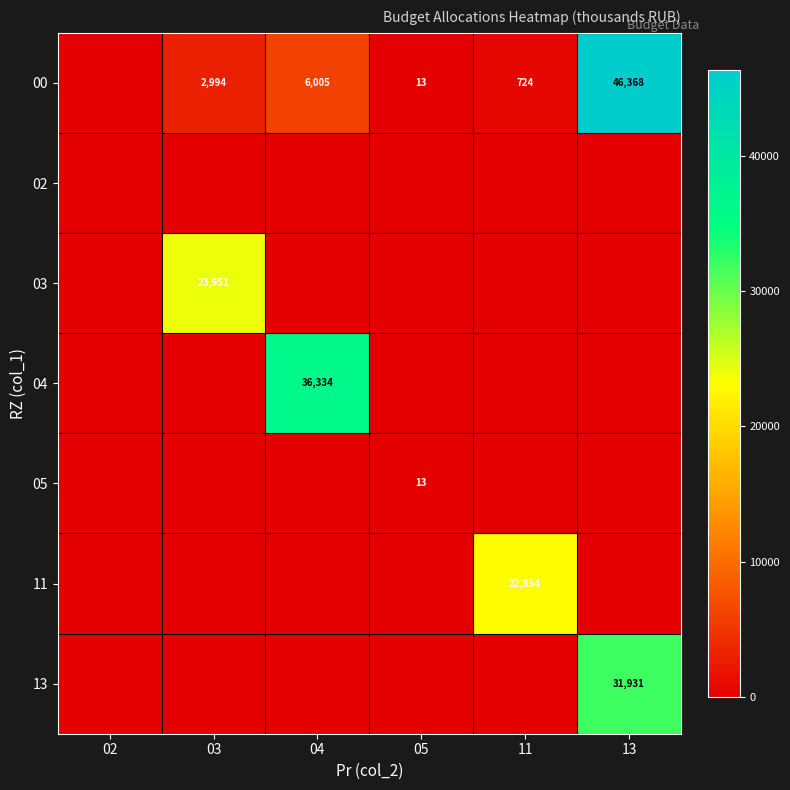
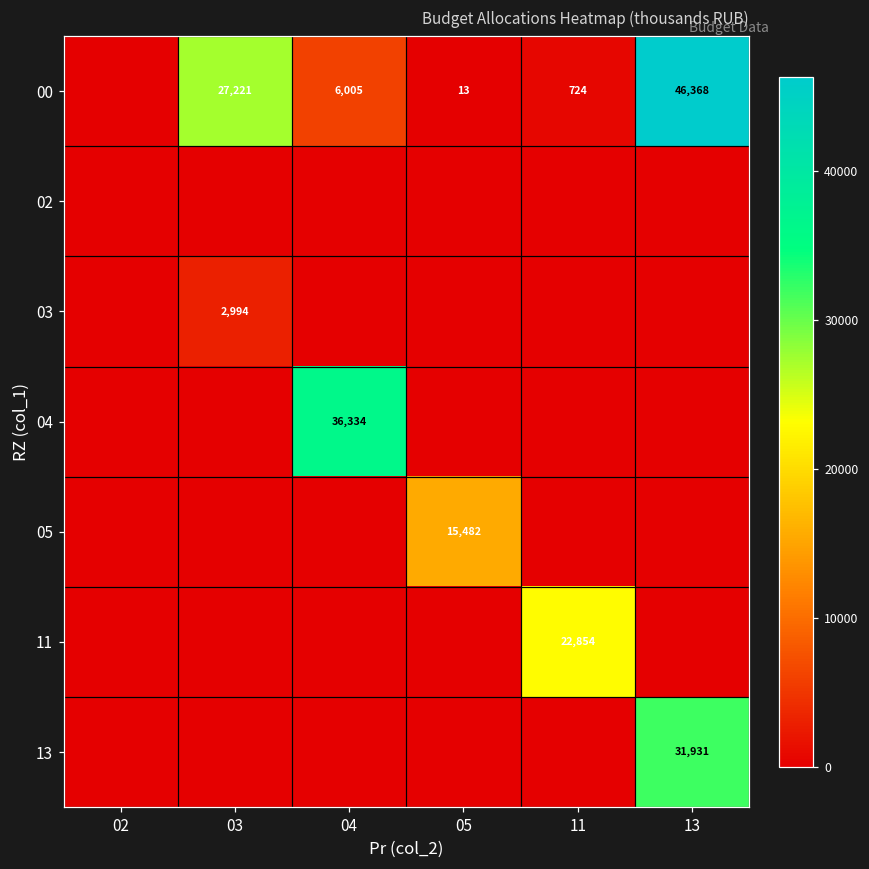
  {
    "00": {
-     "03": "2,994",
+     "03": "27,221",
      "04": "6,005",
      "05": "13",
      "11": "724",
      "13": "46,368"
    },
    "03": {
-     "03": "23,951"
+     "03": "2,994"
    },
    "04": {
      "04": "36,334"
    },
    "05": {
-     "05": "13"
+     "05": "15,482"
    },
    "11": {
      "11": "22,854"
    },
    "13": {
      "13": "31,931"
    }
  }
